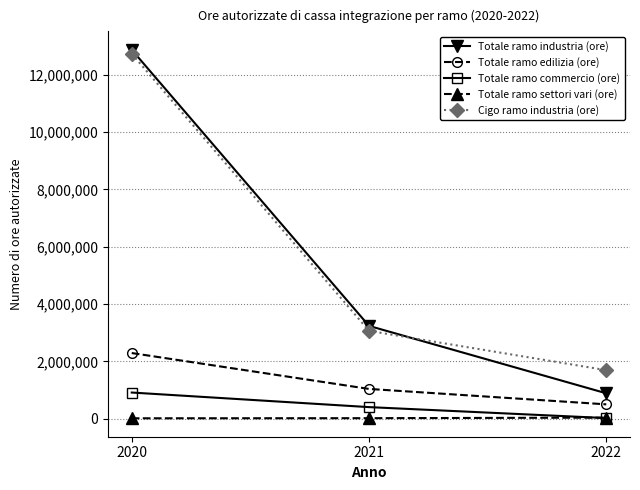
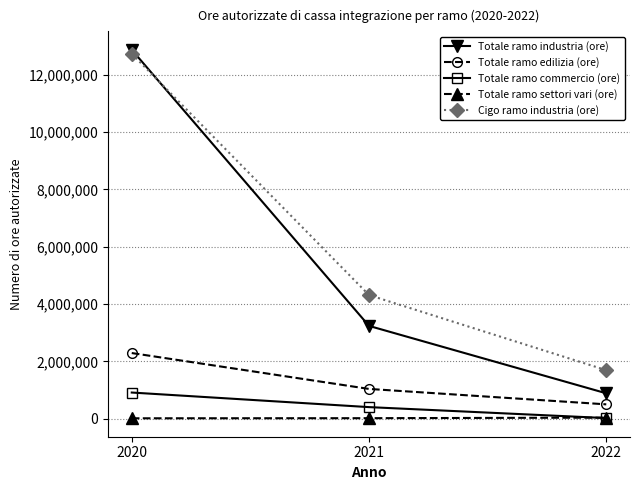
  {
    "Cigo ramo industria (ore)": {
      "2020": "12,700,000",
-     "2021": "3,100,000",
+     "2021": "4,300,000",
      "2022": "1,700,000"
    }
  }
